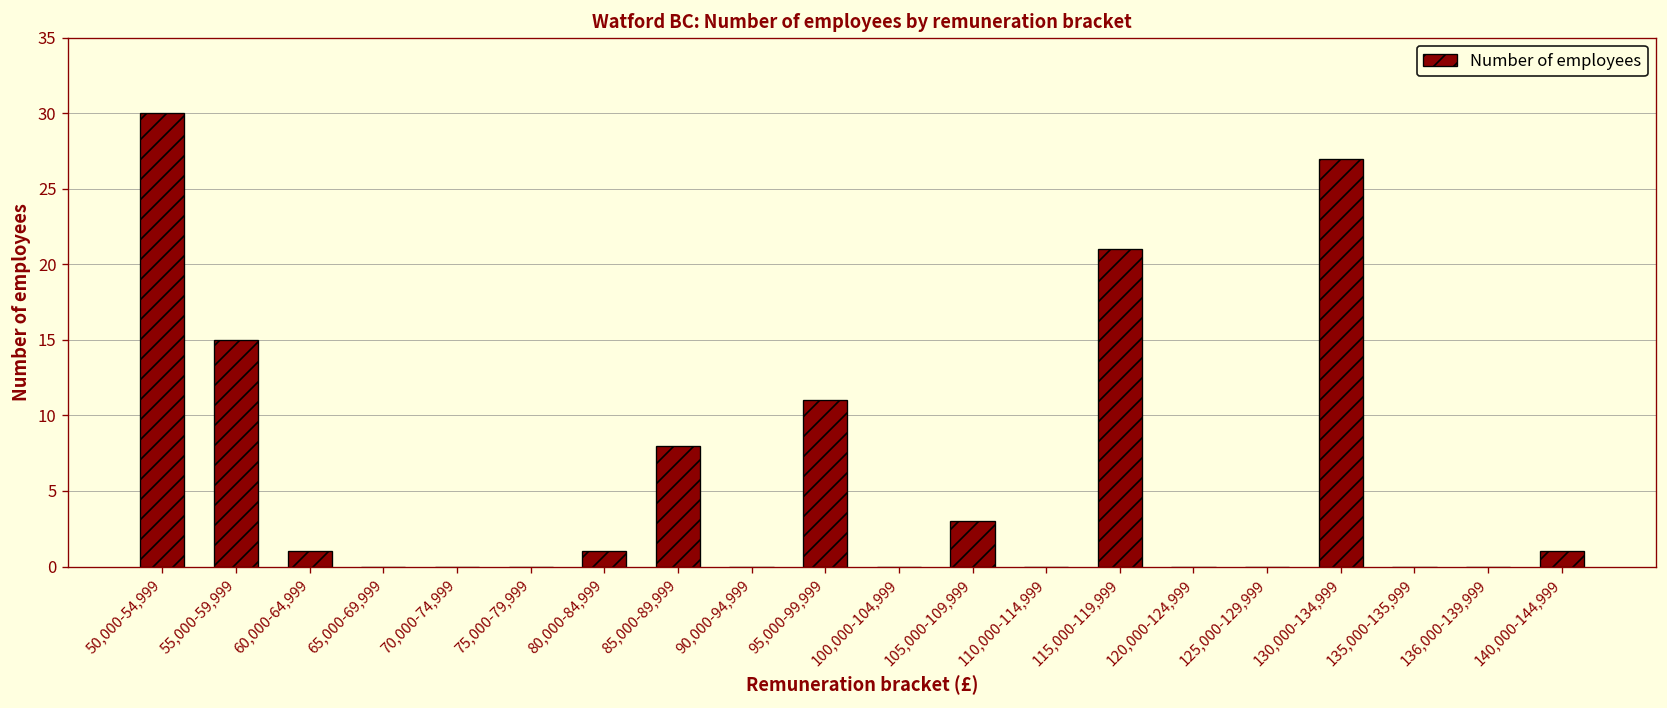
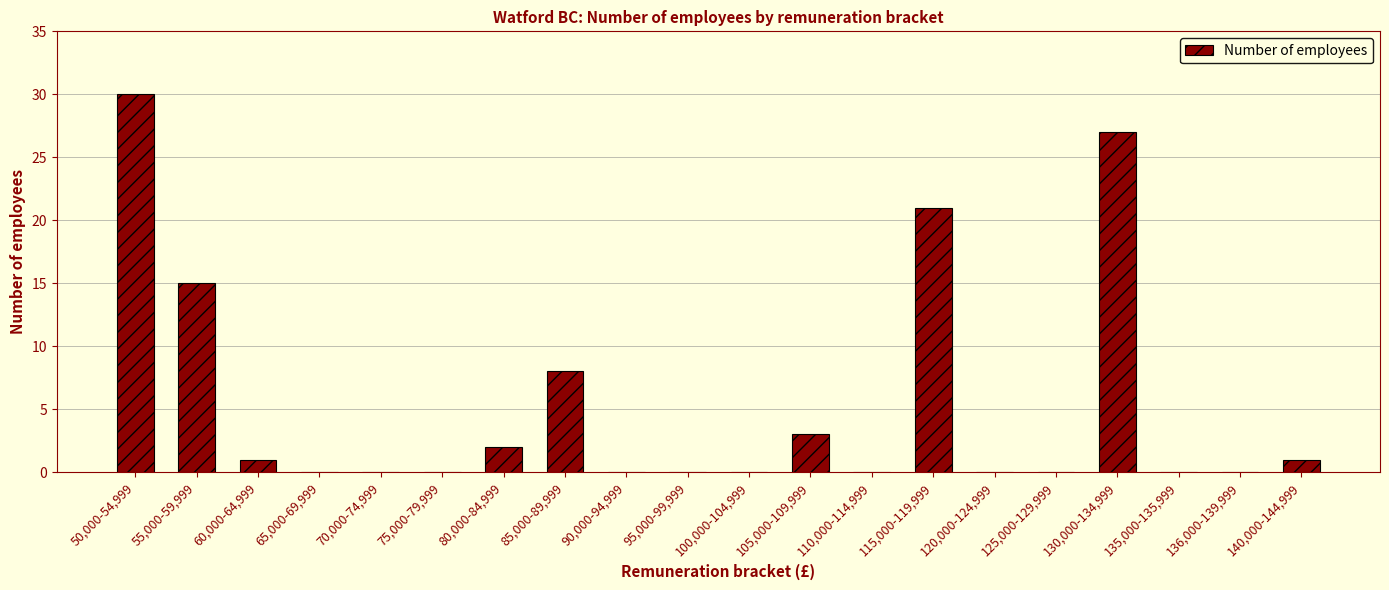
  {
    "50,000-54,999": 30,
    "55,000-59,999": 15,
    "60,000-64,999": 1,
    "65,000-69,999": 0,
    "70,000-74,999": 0,
    "75,000-79,999": 0,
-   "80,000-84,999": 1,
+   "80,000-84,999": 2,
    "85,000-89,999": 8,
    "90,000-94,999": 0,
-   "95,000-99,999": 11,
+   "95,000-99,999": 0,
    "100,000-104,999": 0,
    "105,000-109,999": 3,
    "110,000-114,999": 0,
    "115,000-119,999": 21,
    "120,000-124,999": 0,
    "125,000-129,999": 0,
    "130,000-134,999": 27,
    "135,000-135,999": 0,
    "136,000-139,999": 0,
    "140,000-144,999": 1
  }
